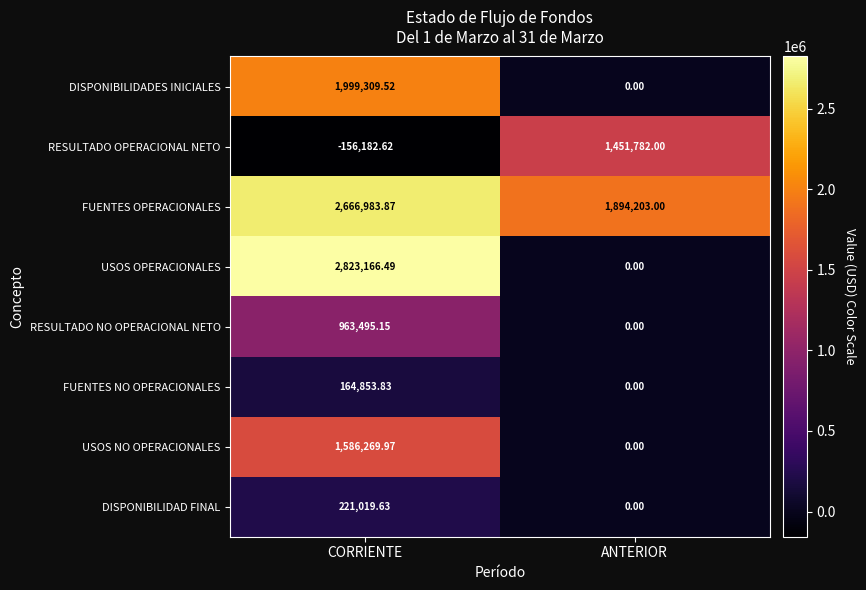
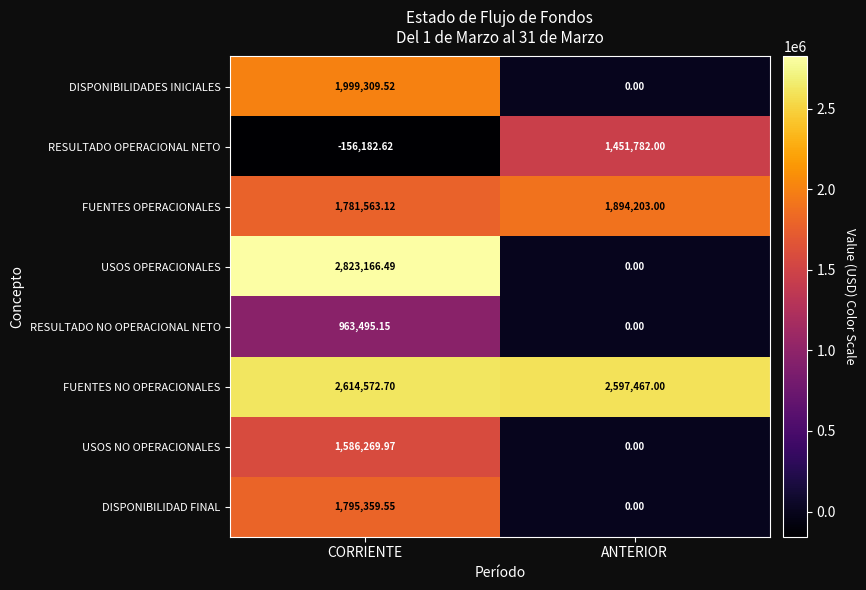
  {
    "DISPONIBILIDADES INICIALES": {
      "CORRIENTE": "1,999,309.52",
      "ANTERIOR": "0.00"
    },
    "RESULTADO OPERACIONAL NETO": {
      "CORRIENTE": "-156,182.62",
      "ANTERIOR": "1,451,782.00"
    },
    "FUENTES OPERACIONALES": {
-     "CORRIENTE": "2,666,983.87",
+     "CORRIENTE": "1,781,563.12",
      "ANTERIOR": "1,894,203.00"
    },
    "USOS OPERACIONALES": {
      "CORRIENTE": "2,823,166.49",
      "ANTERIOR": "0.00"
    },
    "RESULTADO NO OPERACIONAL NETO": {
      "CORRIENTE": "963,495.15",
      "ANTERIOR": "0.00"
    },
    "FUENTES NO OPERACIONALES": {
-     "CORRIENTE": "164,853.83",
-     "ANTERIOR": "0.00"
+     "CORRIENTE": "2,614,572.70",
+     "ANTERIOR": "2,597,467.00"
    },
    "USOS NO OPERACIONALES": {
      "CORRIENTE": "1,586,269.97",
      "ANTERIOR": "0.00"
    },
    "DISPONIBILIDAD FINAL": {
-     "CORRIENTE": "221,019.63",
+     "CORRIENTE": "1,795,359.55",
      "ANTERIOR": "0.00"
    }
  }
